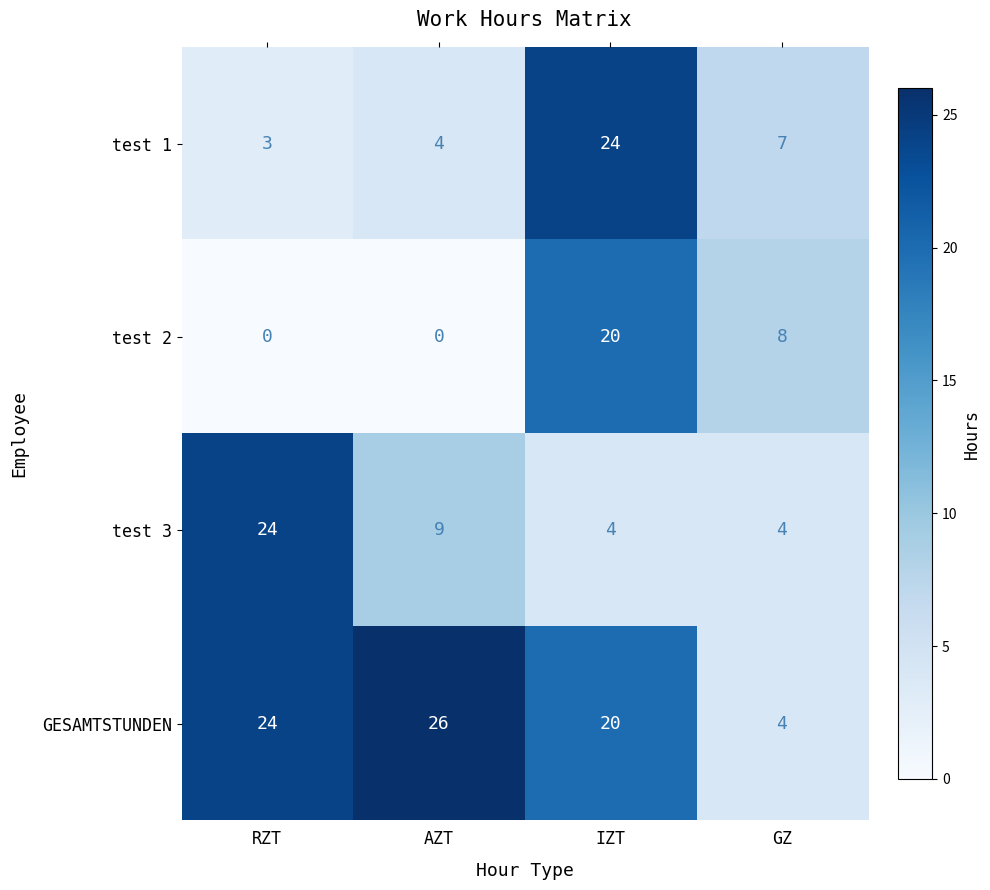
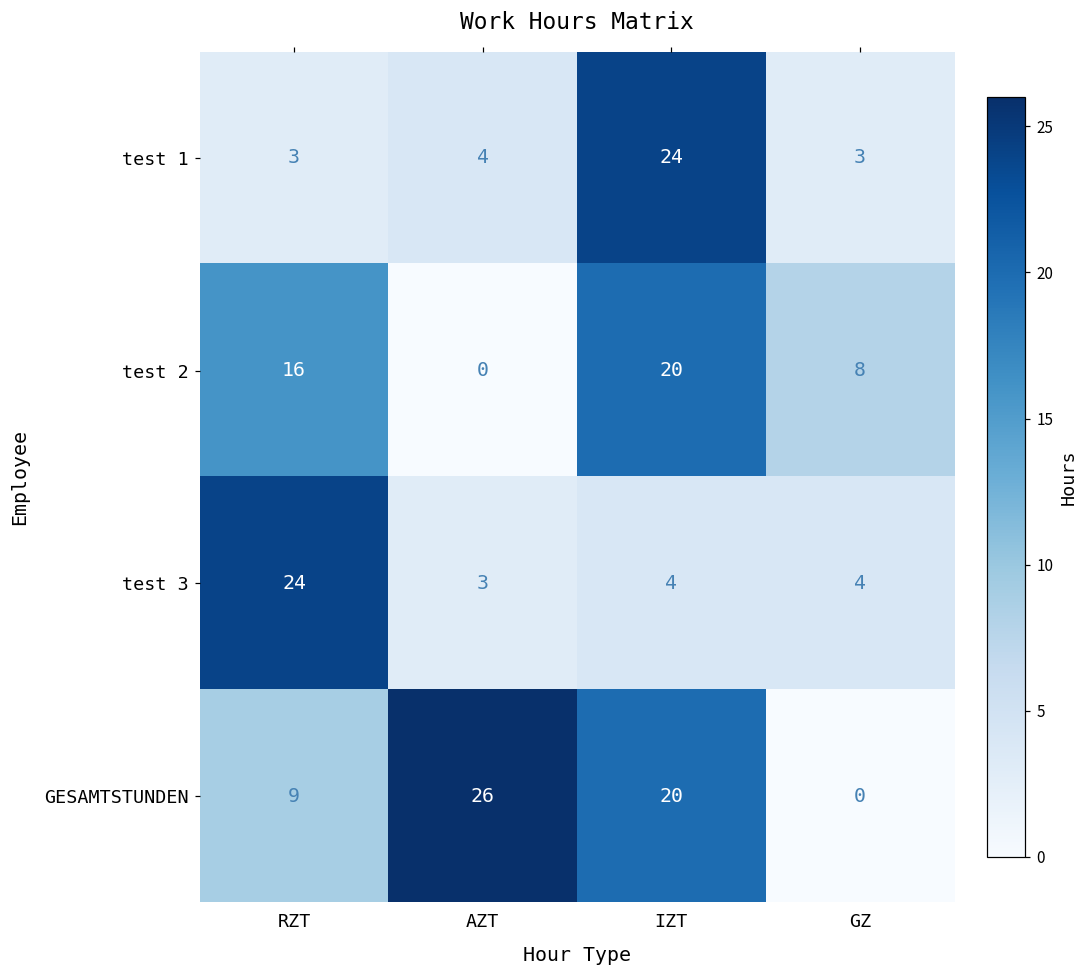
  {
    "test 1": {
      "RZT": 3,
      "AZT": 4,
      "IZT": 24,
-     "GZ": 7
+     "GZ": 3
    },
    "test 2": {
-     "RZT": 0,
+     "RZT": 16,
      "AZT": 0,
      "IZT": 20,
      "GZ": 8
    },
    "test 3": {
      "RZT": 24,
-     "AZT": 9,
+     "AZT": 3,
      "IZT": 4,
      "GZ": 4
    },
    "GESAMTSTUNDEN": {
-     "RZT": 24,
+     "RZT": 9,
      "AZT": 26,
      "IZT": 20,
-     "GZ": 4
+     "GZ": 0
    }
  }
